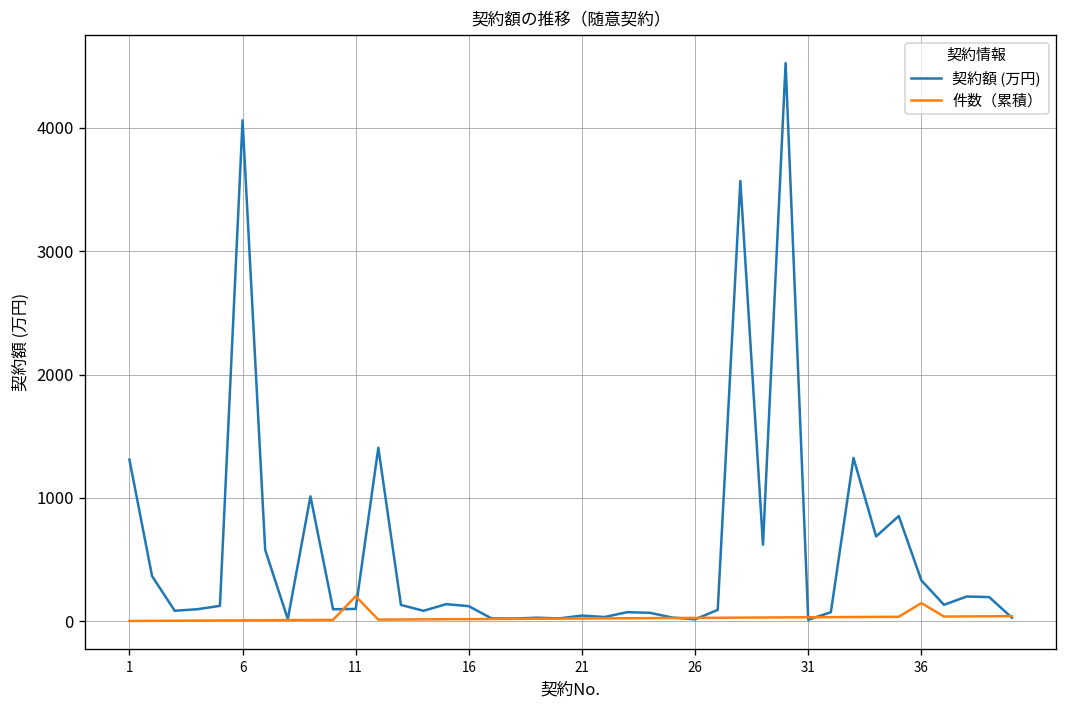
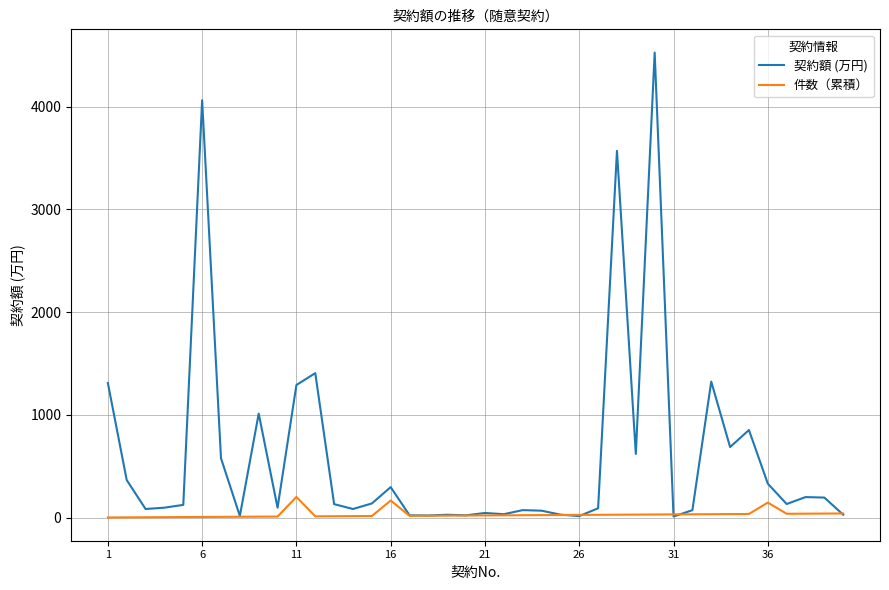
  {
    "契約額 (万円)": {
      "1": 1310,
      "6": 4060,
-     "11": 100,
-     "16": 120,
+     "11": 1290,
+     "16": 300,
      "36": 330
    },
    "件数（累積）": {
      "1": 0,
      "6": 10,
      "11": 200,
-     "16": 20,
+     "16": 170,
      "36": 150
    }
  }
